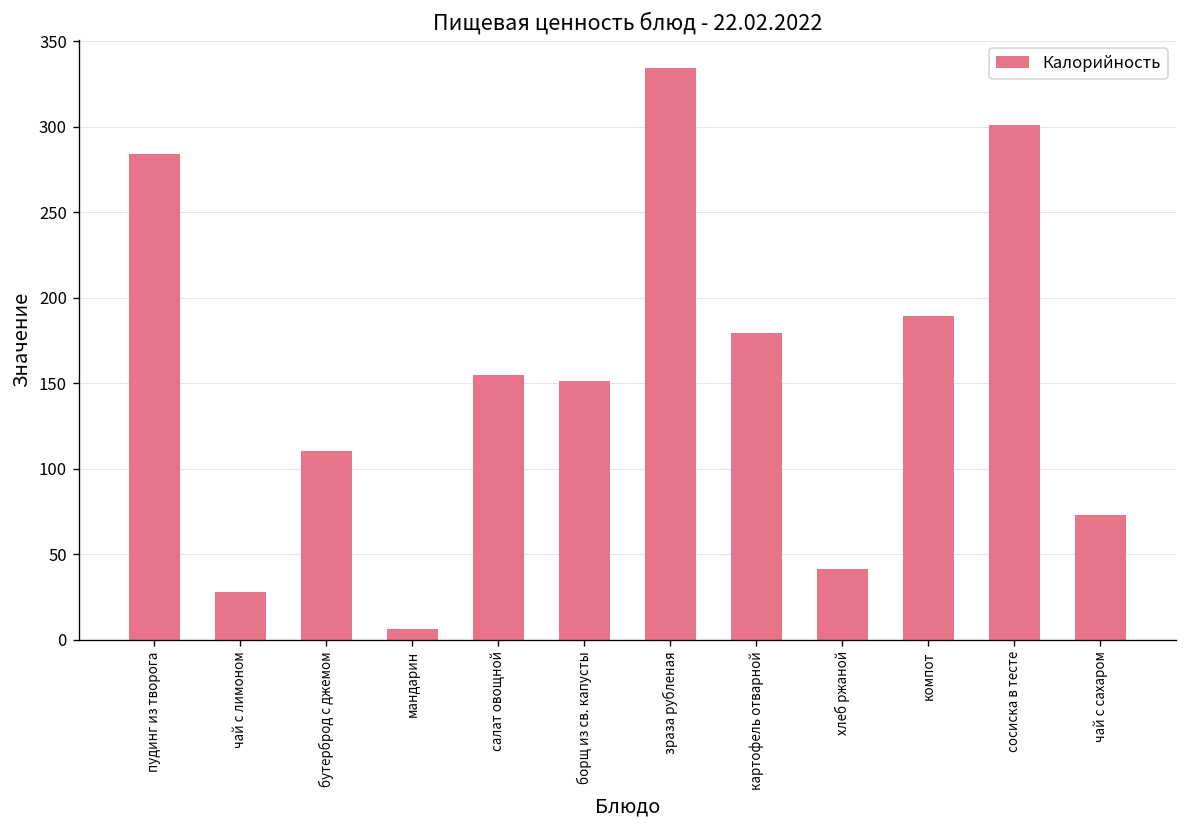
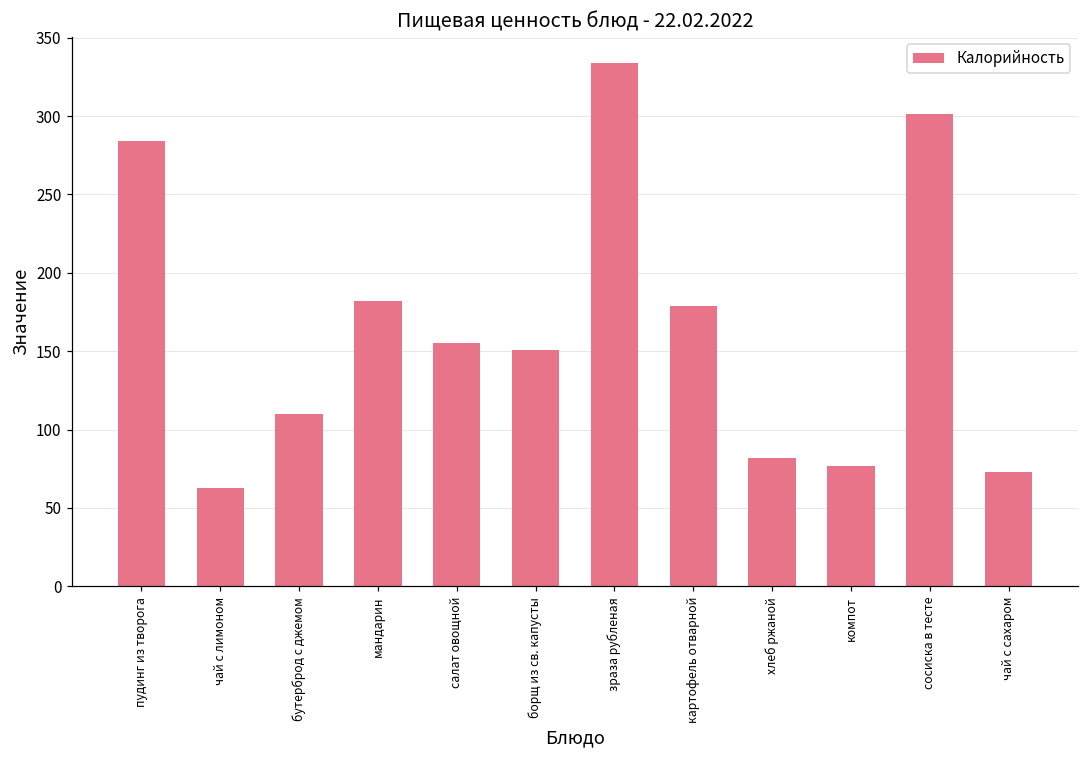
  {
    "пудинг из творога": 284,
-   "чай с лимоном": 28,
+   "чай с лимоном": 63,
    "бутерброд с джемом": 110,
-   "мандарин": 6,
+   "мандарин": 182,
    "салат овощной": 155,
    "борщ из св. капусты": 151,
    "зраза рубленая": 334,
    "картофель отварной": 179,
-   "хлеб ржаной": 41,
-   "компот": 189,
+   "хлеб ржаной": 82,
+   "компот": 77,
    "сосиска в тесте": 301,
    "чай с сахаром": 73
  }
